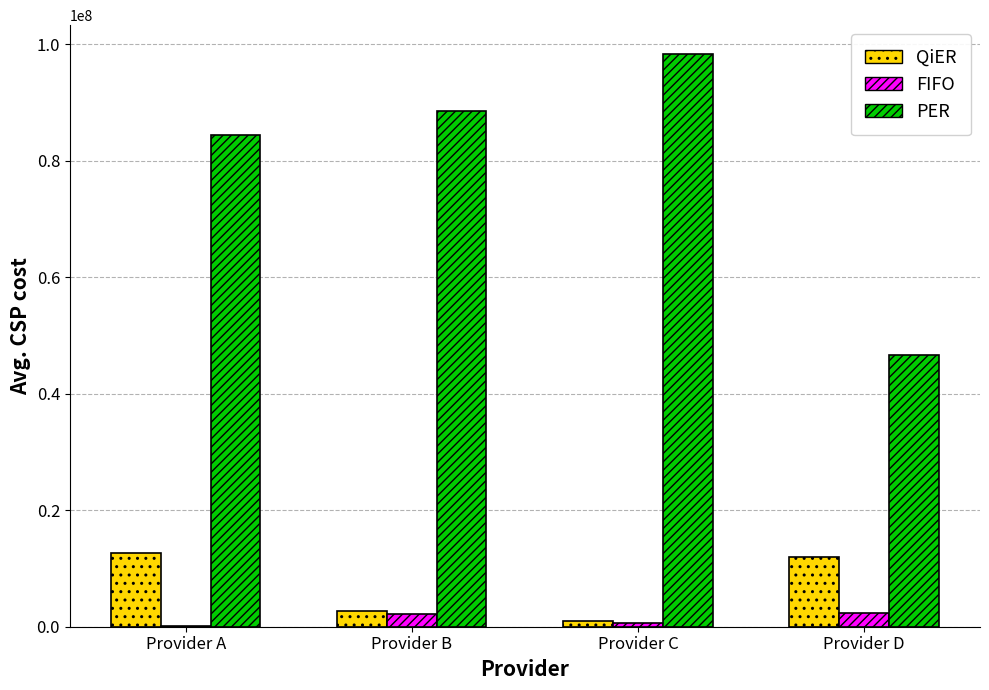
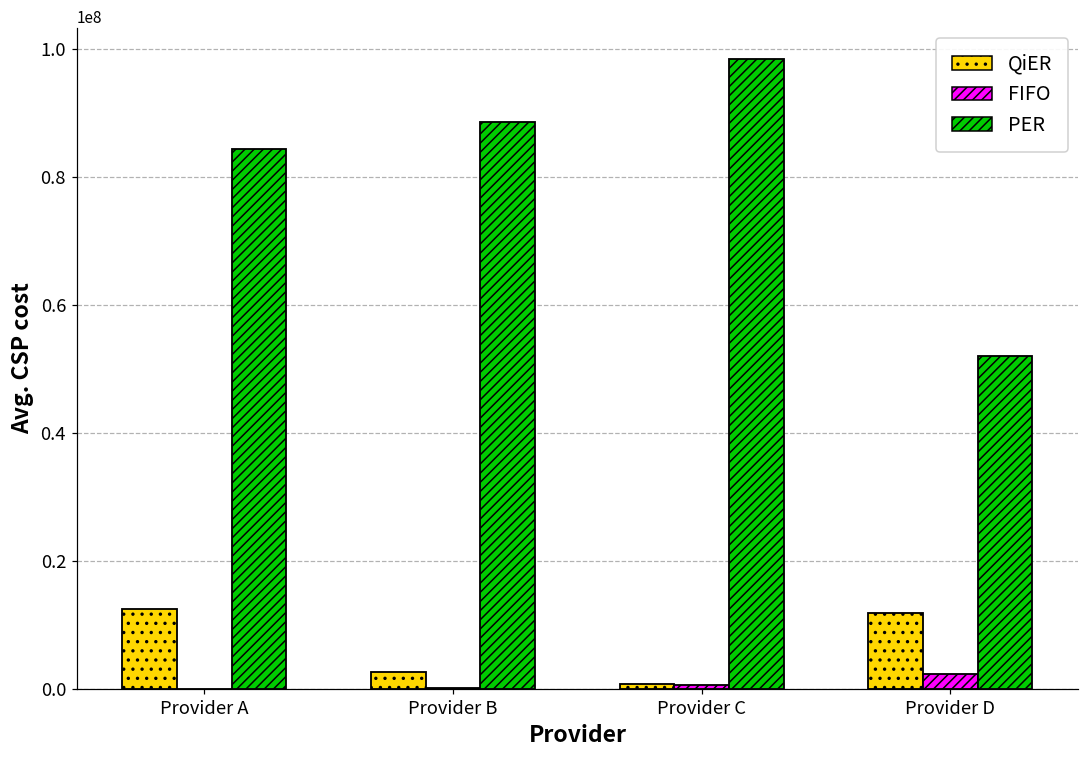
  {
    "QiER": {
      "Provider A": 13000000,
      "Provider B": 3000000,
      "Provider C": 1000000,
      "Provider D": 12000000
    },
    "FIFO": {
-     "Provider B": 2000000,
+     "Provider B": 0,
      "Provider C": 1000000,
      "Provider D": 2000000
    },
    "PER": {
      "Provider A": 84000000,
      "Provider B": 89000000,
      "Provider C": 98000000,
-     "Provider D": 47000000
+     "Provider D": 52000000
    }
  }
